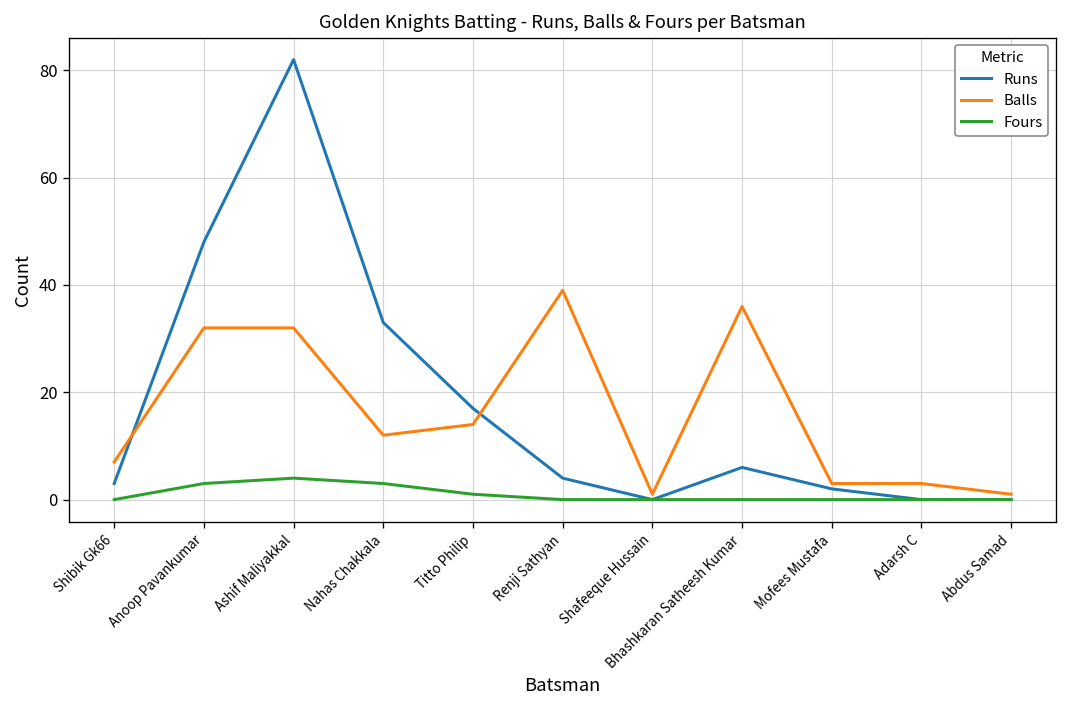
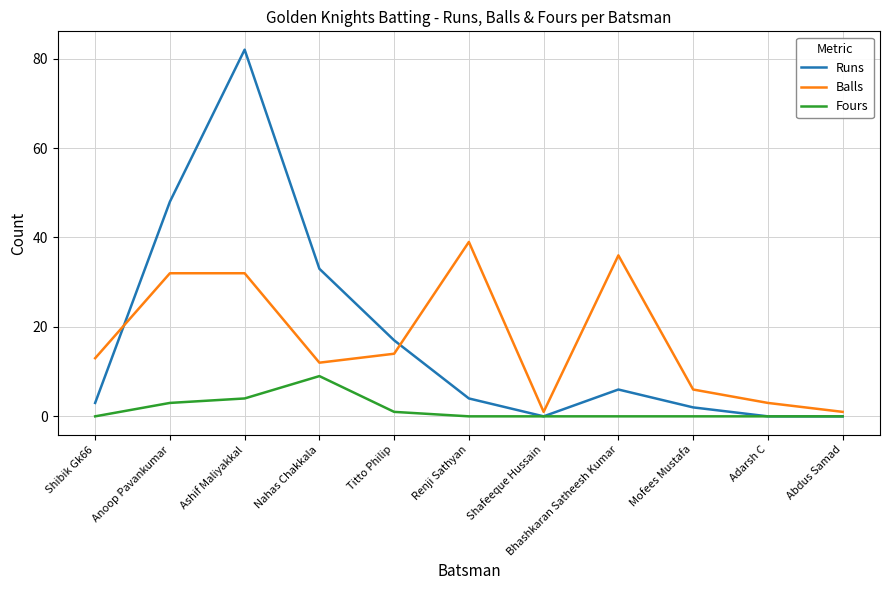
  {
    "Runs": {
      "Shibik Gk66": 3,
      "Anoop Pavankumar": 48,
      "Ashif Maliyakkal": 82,
      "Nahas Chakkala": 33,
      "Titto Philip": 17,
      "Renji Sathyan": 4,
      "Bhashkaran Satheesh Kumar": 6,
      "Mofees Mustafa": 2
    },
    "Balls": {
-     "Shibik Gk66": 7,
+     "Shibik Gk66": 13,
      "Anoop Pavankumar": 32,
      "Ashif Maliyakkal": 32,
      "Nahas Chakkala": 12,
      "Titto Philip": 14,
      "Renji Sathyan": 39,
      "Shafeeque Hussain": 1,
      "Bhashkaran Satheesh Kumar": 36,
-     "Mofees Mustafa": 3,
+     "Mofees Mustafa": 6,
      "Adarsh C": 3,
      "Abdus Samad": 1
    },
    "Fours": {
      "Shibik Gk66": 0,
      "Anoop Pavankumar": 3,
      "Ashif Maliyakkal": 4,
-     "Nahas Chakkala": 3,
+     "Nahas Chakkala": 9,
      "Titto Philip": 1,
      "Renji Sathyan": 0,
      "Bhashkaran Satheesh Kumar": 0,
      "Mofees Mustafa": 0
    }
  }
